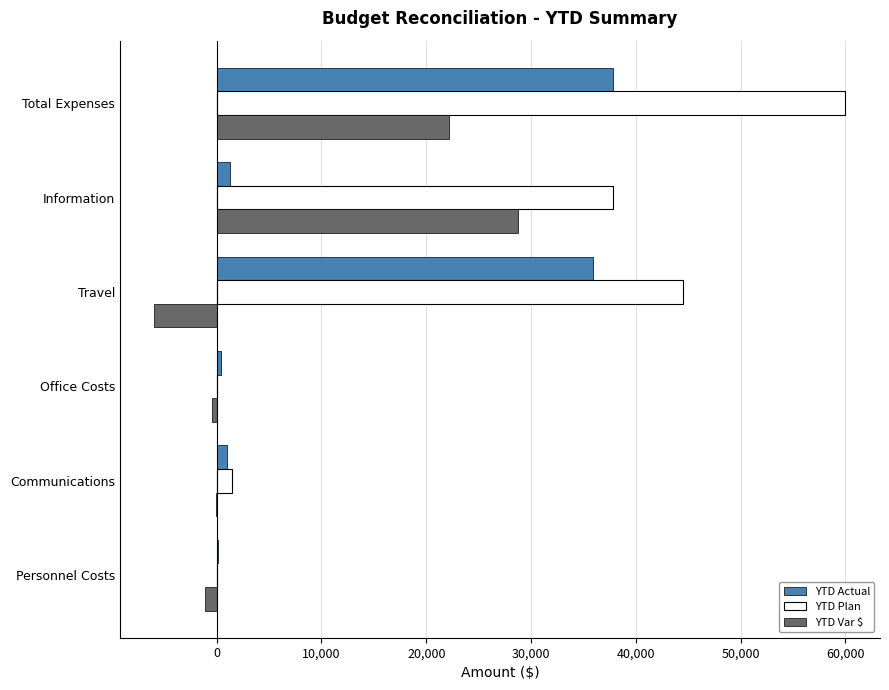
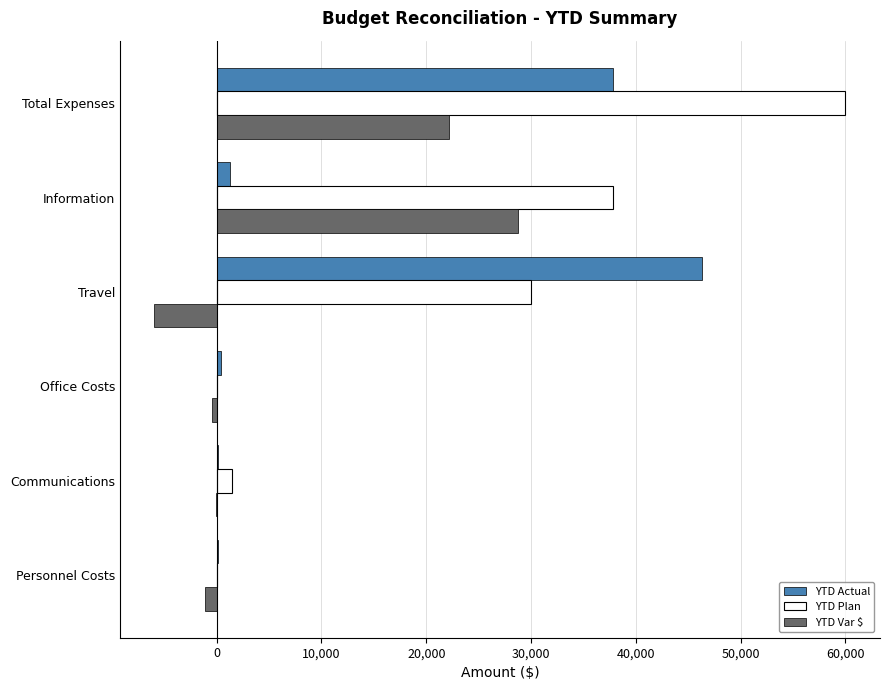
  {
    "YTD Actual": {
      "Total Expenses": "37,800",
      "Information": "1,200",
-     "Travel": "35,900",
+     "Travel": "46,300",
      "Office Costs": "400",
-     "Communications": "1,000"
+     "Communications": "100"
    },
    "YTD Plan": {
      "Total Expenses": "60,000",
      "Information": "37,800",
-     "Travel": "44,500",
+     "Travel": "30,000",
      "Office Costs": "0",
      "Communications": "1,400",
      "Personnel Costs": "0"
    },
    "YTD Var $": {
      "Total Expenses": "22,200",
      "Information": "28,800",
      "Travel": "-5,900",
      "Office Costs": "-400",
      "Personnel Costs": "-1,100"
    }
  }
